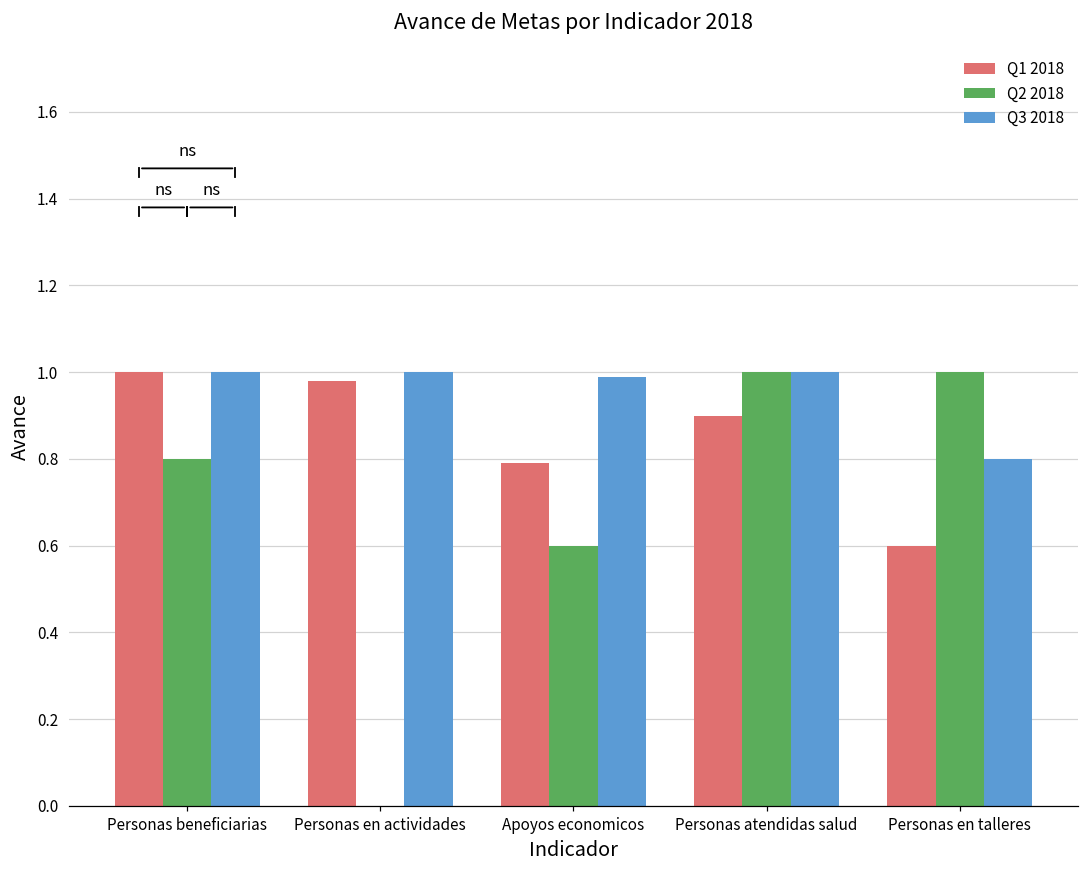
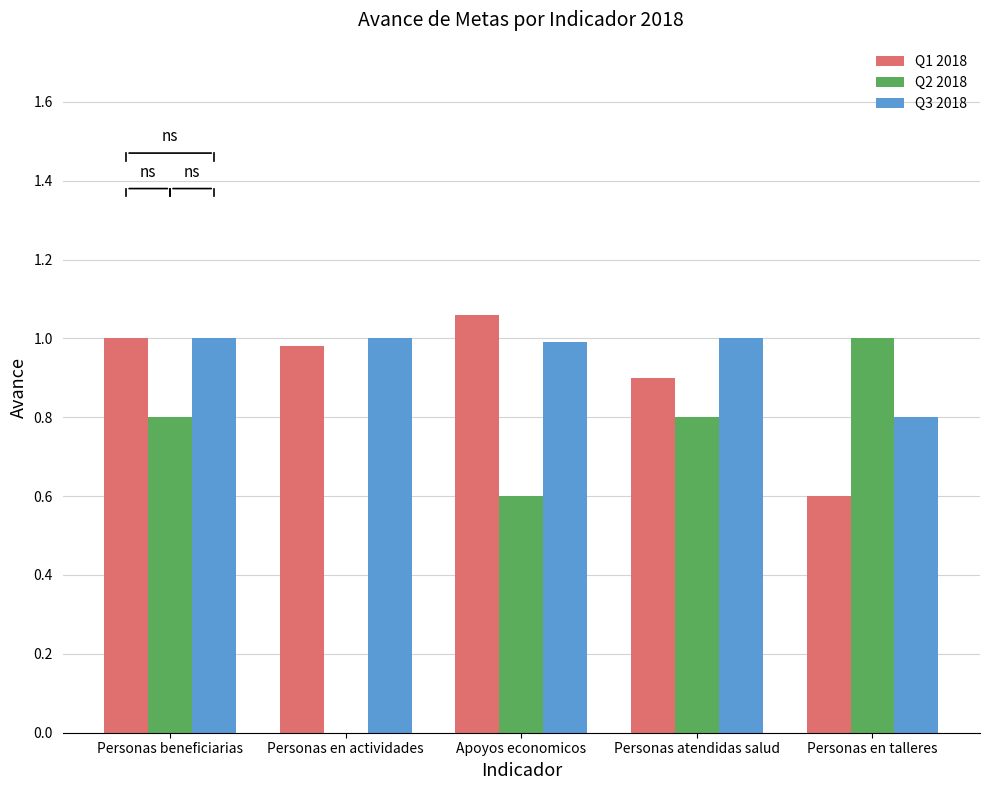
  {
    "Q1 2018": {
      "Personas beneficiarias": 1.00,
      "Personas en actividades": 0.98,
-     "Apoyos economicos": 0.79,
+     "Apoyos economicos": 1.06,
      "Personas atendidas salud": 0.90,
      "Personas en talleres": 0.60
    },
    "Q2 2018": {
      "Personas beneficiarias": 0.8,
      "Personas en actividades": 0.0,
      "Apoyos economicos": 0.6,
-     "Personas atendidas salud": 1.0,
+     "Personas atendidas salud": 0.8,
      "Personas en talleres": 1.0
    },
    "Q3 2018": {
      "Personas beneficiarias": 1.00,
      "Personas en actividades": 1.00,
      "Apoyos economicos": 0.99,
      "Personas atendidas salud": 1.00,
      "Personas en talleres": 0.80
    }
  }
